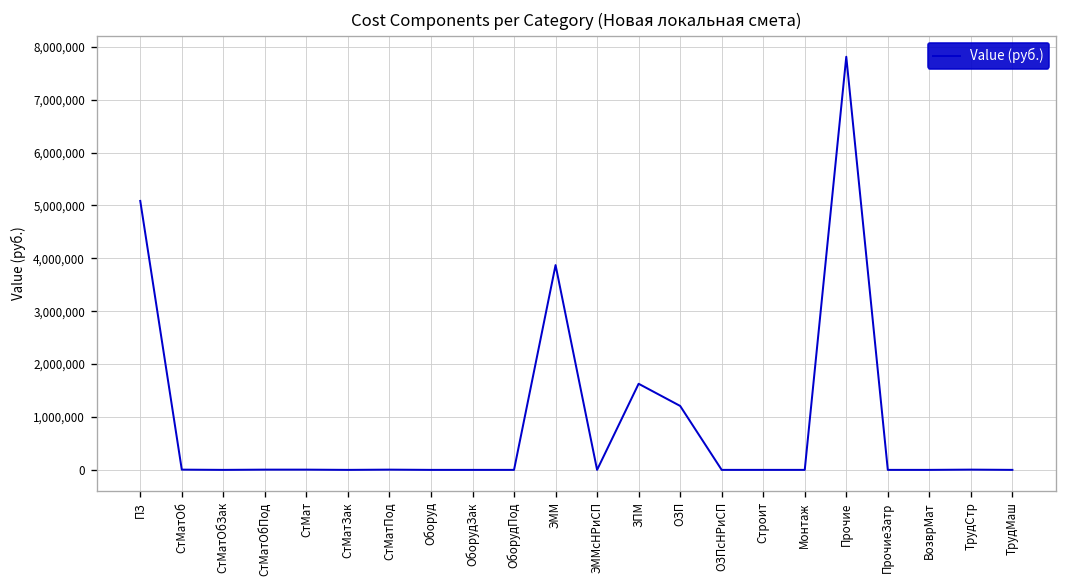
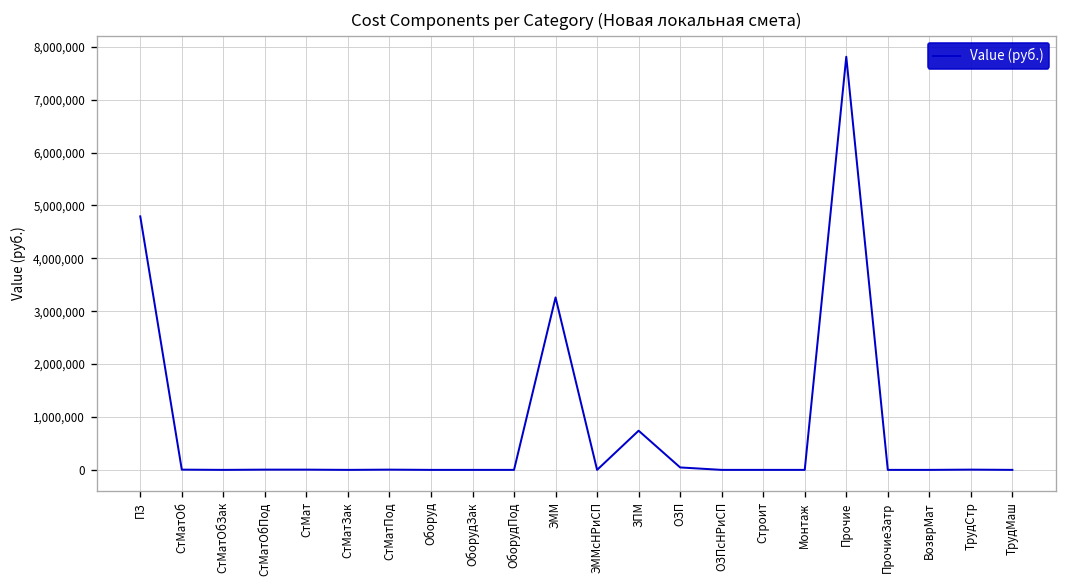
  {
-   "ПЗ": "5,100,000",
+   "ПЗ": "4,800,000",
    "СтМатОб": "0",
    "СтМатОбЗак": "0",
    "СтМатОбПод": "0",
    "СтМат": "0",
    "СтМатЗак": "0",
    "СтМатПод": "0",
    "Оборуд": "0",
    "ОборудЗак": "0",
    "ОборудПод": "0",
-   "ЭММ": "3,900,000",
+   "ЭММ": "3,300,000",
    "ЭММсНРиСП": "0",
-   "ЗПМ": "1,600,000",
-   "ОЗП": "1,200,000",
+   "ЗПМ": "700,000",
+   "ОЗП": "0",
    "ОЗПсНРиСП": "0",
    "Строит": "0",
    "Монтаж": "0",
    "Прочие": "7,800,000",
    "ПрочиеЗатр": "0",
    "ВозврМат": "0",
    "ТрудСтр": "0",
    "ТрудМаш": "0"
  }
